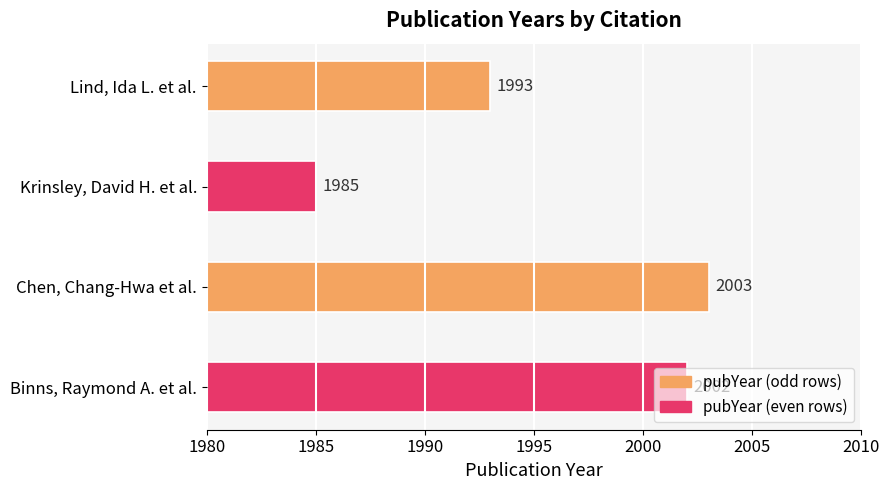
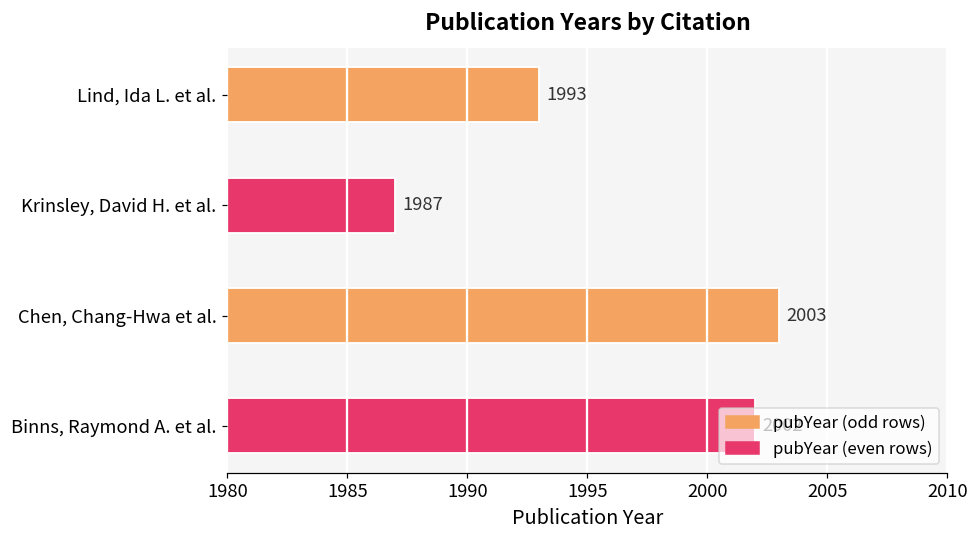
  {
    "Lind, Ida L. et al.": 1993,
-   "Krinsley, David H. et al.": 1985,
+   "Krinsley, David H. et al.": 1987,
    "Chen, Chang-Hwa et al.": 2003
  }
